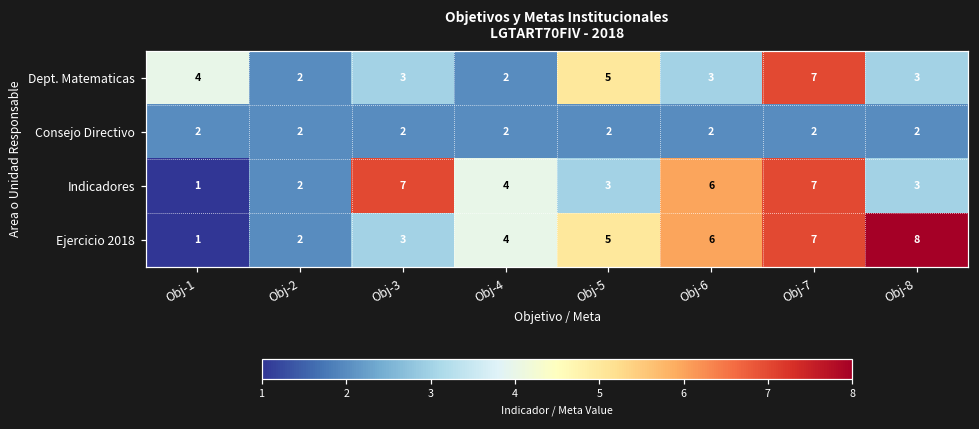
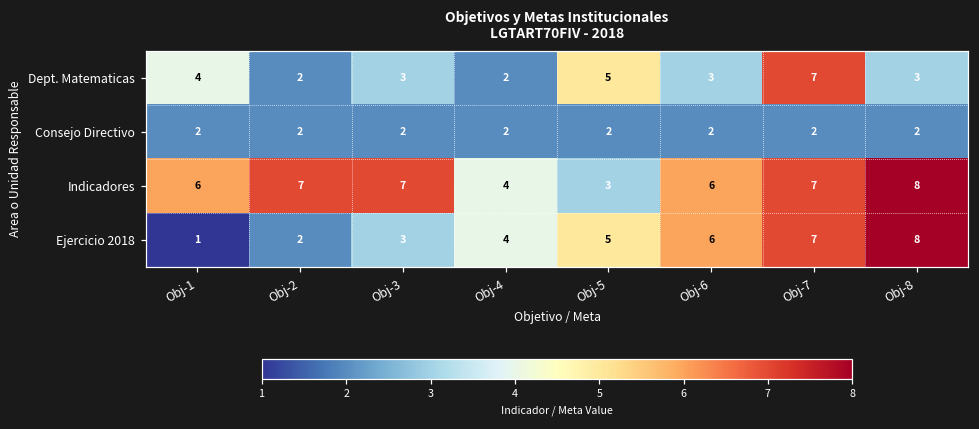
  {
    "Dept. Matematicas": {
      "Obj-1": 4,
      "Obj-2": 2,
      "Obj-3": 3,
      "Obj-4": 2,
      "Obj-5": 5,
      "Obj-6": 3,
      "Obj-7": 7,
      "Obj-8": 3
    },
    "Consejo Directivo": {
      "Obj-1": 2,
      "Obj-2": 2,
      "Obj-3": 2,
      "Obj-4": 2,
      "Obj-5": 2,
      "Obj-6": 2,
      "Obj-7": 2,
      "Obj-8": 2
    },
    "Indicadores": {
-     "Obj-1": 1,
-     "Obj-2": 2,
+     "Obj-1": 6,
+     "Obj-2": 7,
      "Obj-3": 7,
      "Obj-4": 4,
      "Obj-5": 3,
      "Obj-6": 6,
      "Obj-7": 7,
-     "Obj-8": 3
+     "Obj-8": 8
    },
    "Ejercicio 2018": {
      "Obj-1": 1,
      "Obj-2": 2,
      "Obj-3": 3,
      "Obj-4": 4,
      "Obj-5": 5,
      "Obj-6": 6,
      "Obj-7": 7,
      "Obj-8": 8
    }
  }
